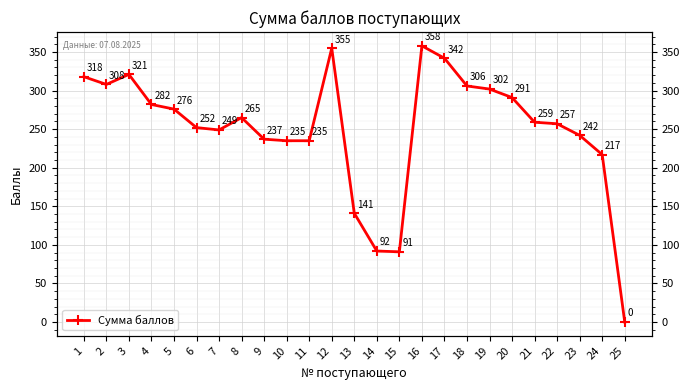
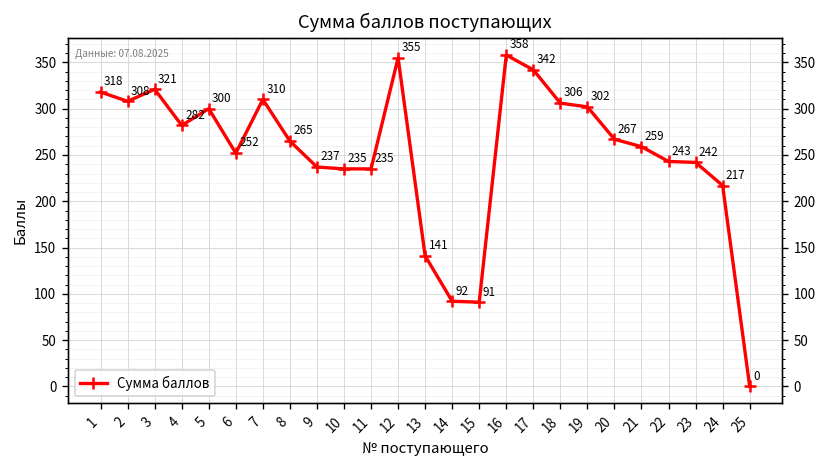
  {
    "1": 318,
    "2": 308,
    "3": 321,
    "4": 282,
-   "5": 276,
+   "5": 300,
    "6": 252,
-   "7": 249,
+   "7": 310,
    "8": 265,
    "9": 237,
    "10": 235,
    "11": 235,
    "12": 355,
    "13": 141,
    "14": 92,
    "15": 91,
    "16": 358,
    "17": 342,
    "18": 306,
    "19": 302,
-   "20": 291,
+   "20": 267,
    "21": 259,
-   "22": 257,
+   "22": 243,
    "23": 242,
    "24": 217,
    "25": 0
  }
